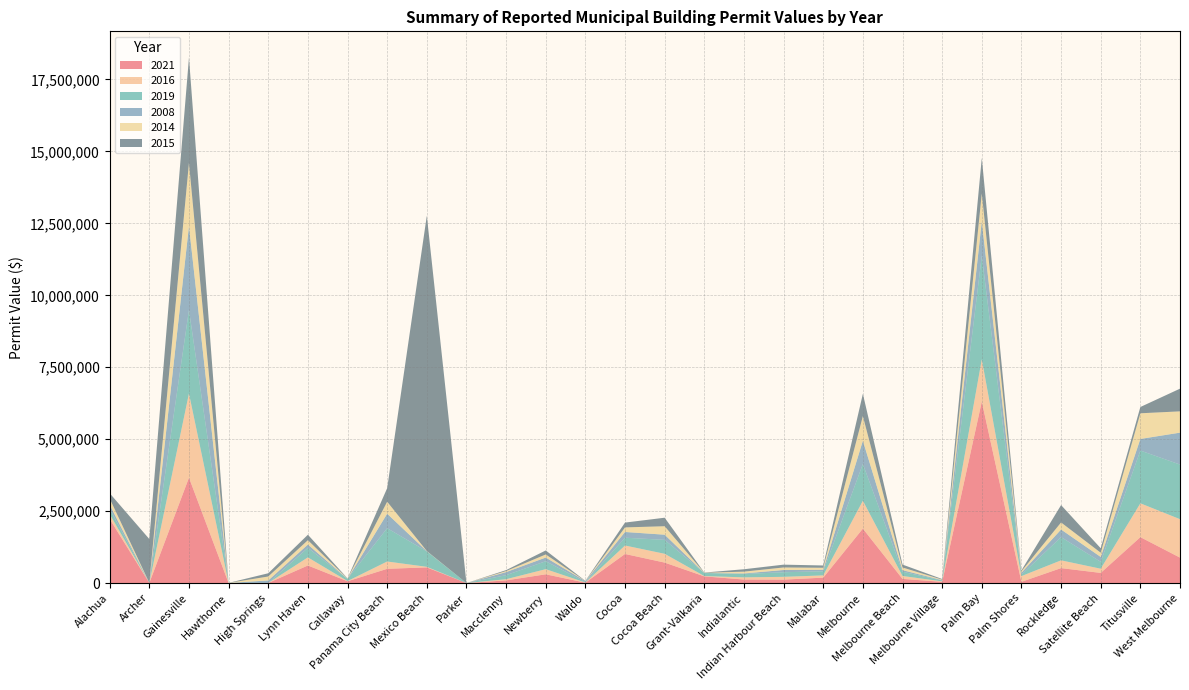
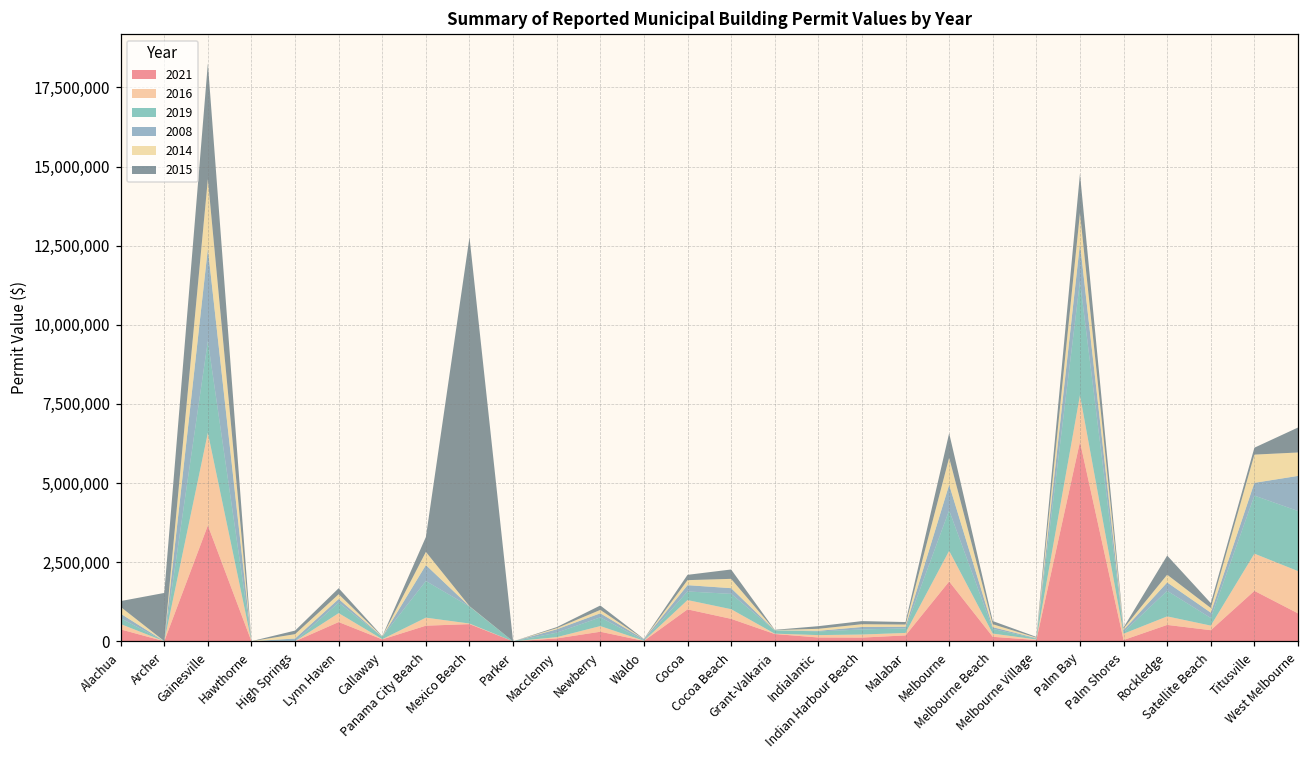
  {
    "2021": {
-     "Alachua": "2,200,000",
+     "Alachua": "400,000",
      "Gainesville": "3,700,000",
      "Lynn Haven": "600,000",
      "Panama City Beach": "500,000",
      "Newberry": "300,000",
      "Cocoa": "1,000,000",
      "Cocoa Beach": "700,000",
      "Indian Harbour Beach": "100,000",
      "Melbourne": "1,900,000",
      "Melbourne Beach": "100,000",
      "Palm Bay": "6,300,000",
      "Rockledge": "500,000",
      "Satellite Beach": "400,000",
      "Titusville": "1,600,000",
      "West Melbourne": "900,000"
    },
    "2015": {
      "Alachua": "200,000",
      "Archer": "1,500,000",
      "Gainesville": "3,700,000",
      "High Springs": "100,000",
      "Lynn Haven": "200,000",
      "Panama City Beach": "500,000",
      "Mexico Beach": "11,700,000",
      "Newberry": "100,000",
      "Cocoa": "200,000",
      "Cocoa Beach": "300,000",
      "Indian Harbour Beach": "100,000",
      "Melbourne": "800,000",
      "Melbourne Beach": "100,000",
      "Palm Bay": "1,200,000",
      "Rockledge": "600,000",
      "Satellite Beach": "200,000",
      "Titusville": "200,000",
      "West Melbourne": "800,000"
    }
  }
